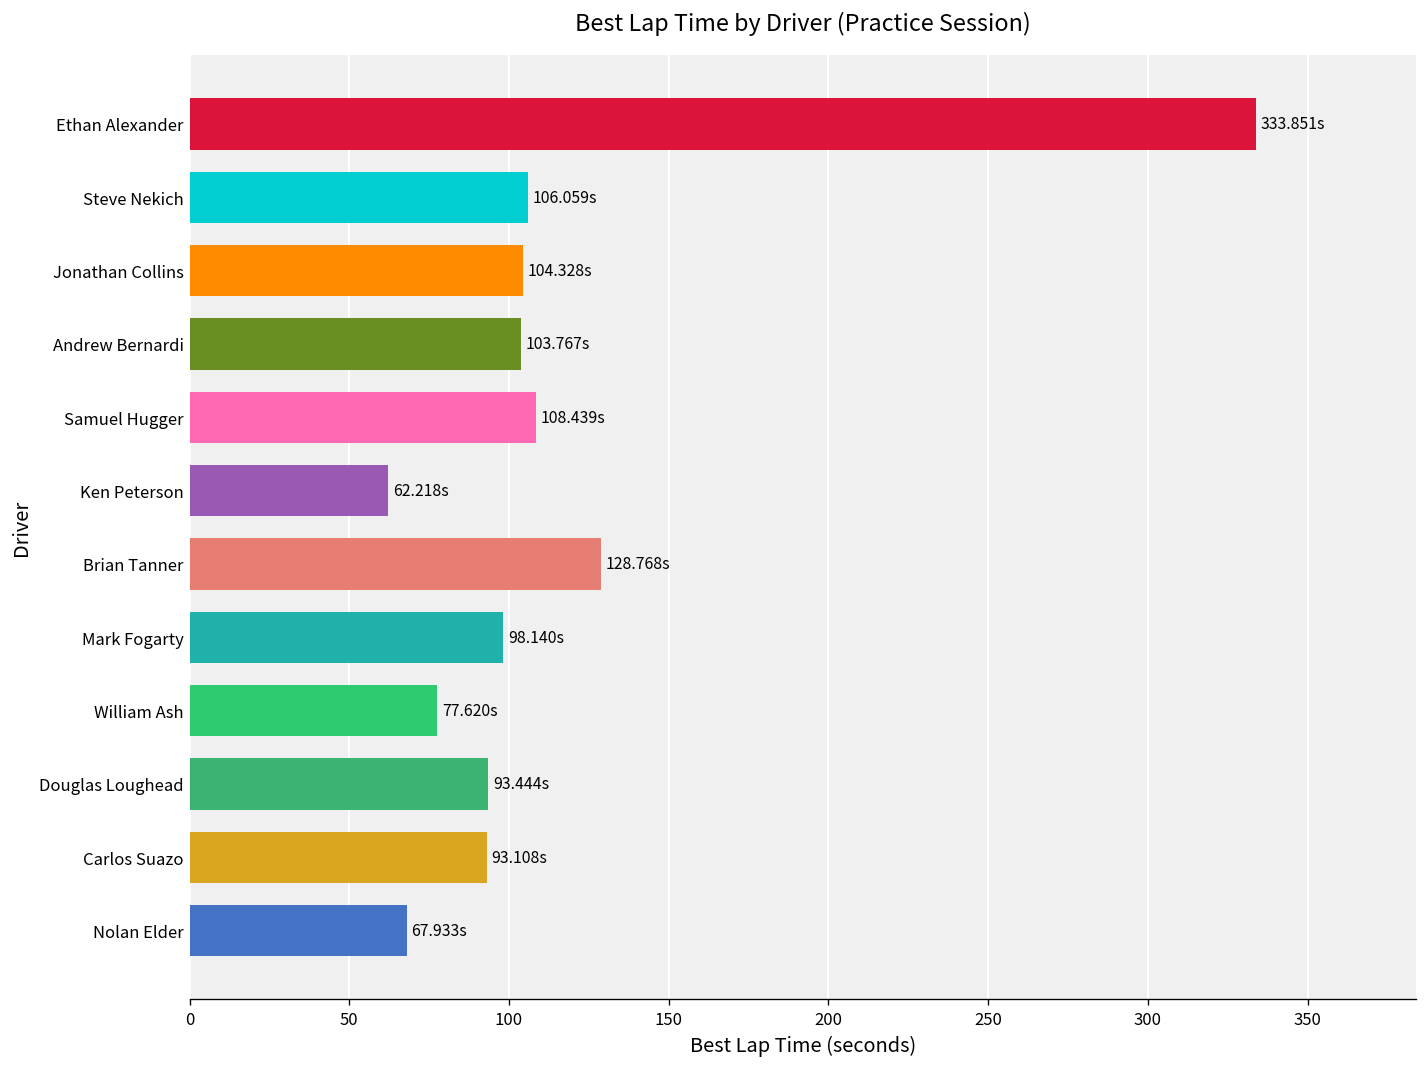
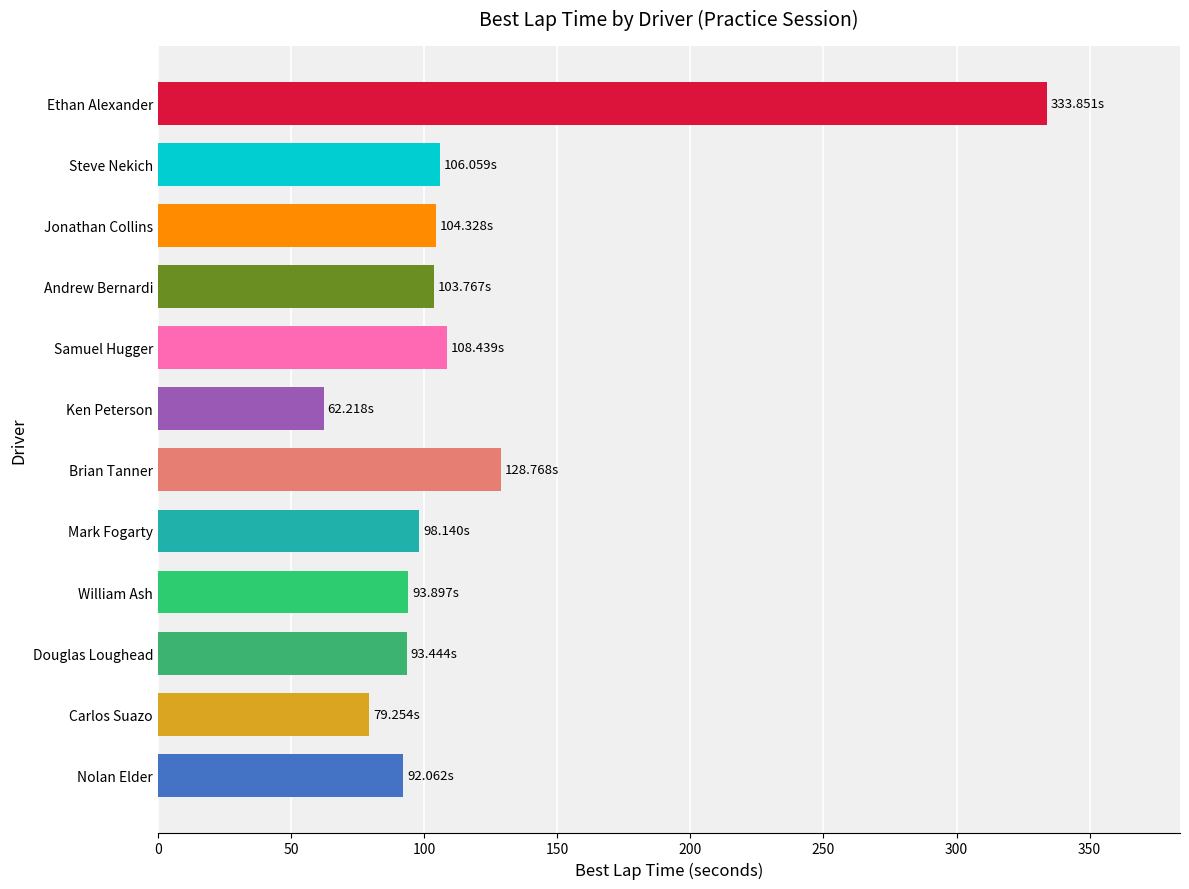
  {
    "Ethan Alexander": "333.851s",
    "Steve Nekich": "106.059s",
    "Jonathan Collins": "104.328s",
    "Andrew Bernardi": "103.767s",
    "Samuel Hugger": "108.439s",
    "Ken Peterson": "62.218s",
    "Brian Tanner": "128.768s",
    "Mark Fogarty": "98.140s",
-   "William Ash": "77.620s",
+   "William Ash": "93.897s",
    "Douglas Loughead": "93.444s",
-   "Carlos Suazo": "93.108s",
-   "Nolan Elder": "67.933s"
+   "Carlos Suazo": "79.254s",
+   "Nolan Elder": "92.062s"
  }
